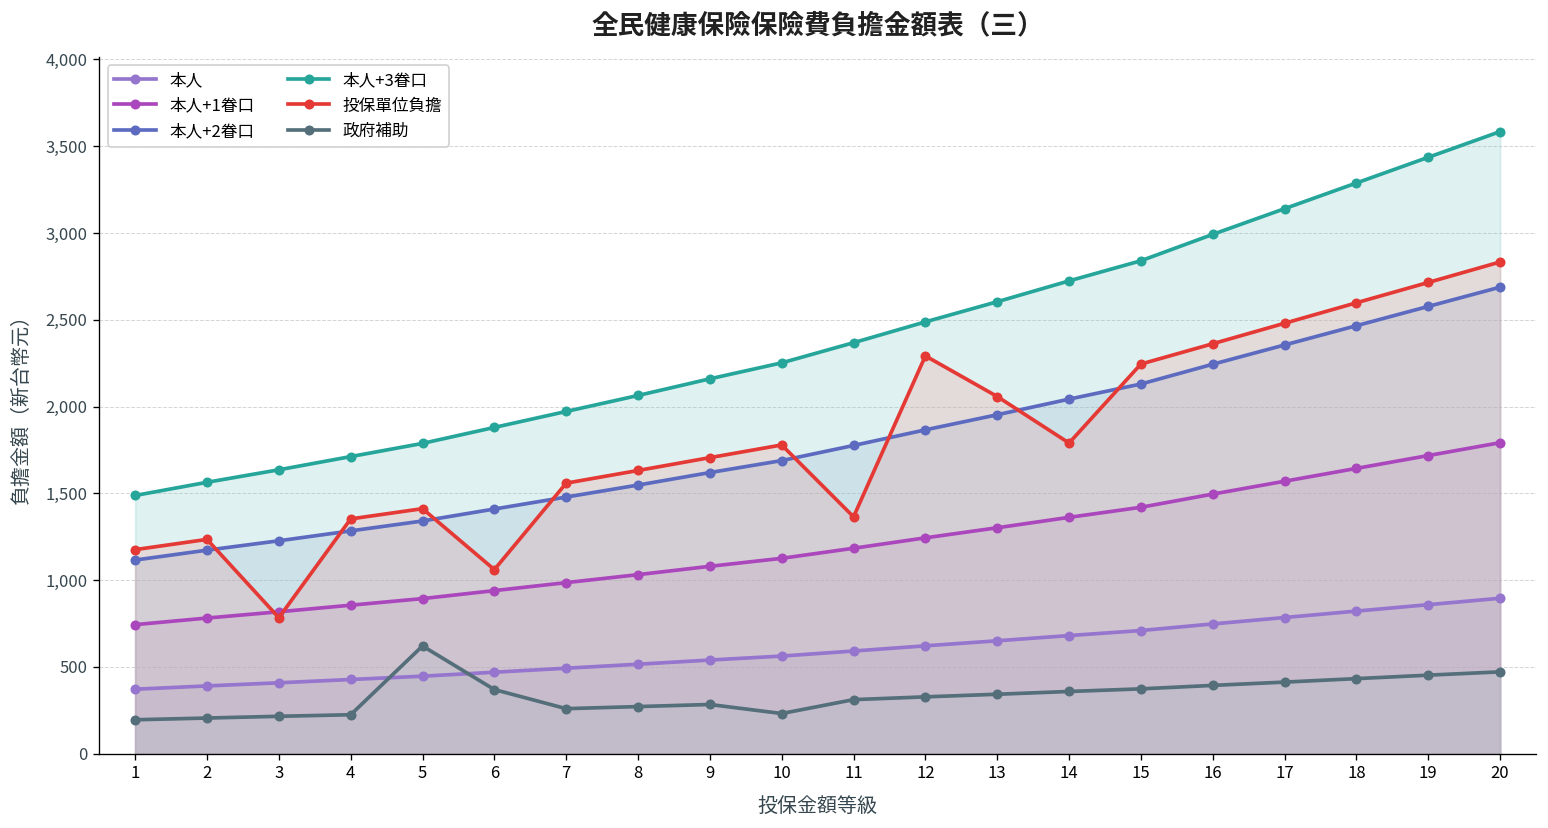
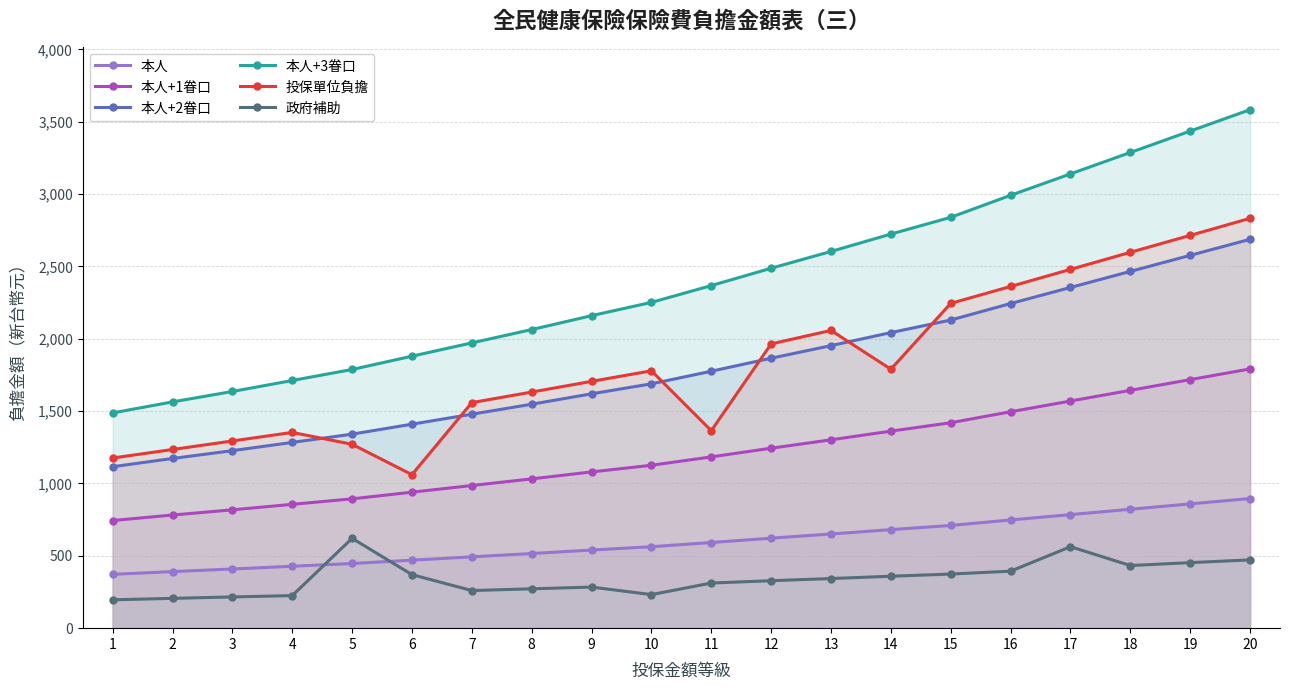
  {
    "本人+3眷口": {
      "1": "1,490",
      "2": "1,560",
      "3": "1,640",
      "4": "1,710",
      "5": "1,790",
      "6": "1,880",
      "7": "1,970",
      "8": "2,060",
      "9": "2,160",
      "10": "2,250",
      "11": "2,370",
      "12": "2,490",
      "13": "2,600",
      "14": "2,720",
      "15": "2,840",
      "16": "2,990",
      "17": "3,140",
      "18": "3,290",
      "19": "3,440",
      "20": "3,580"
    },
    "投保單位負擔": {
      "1": "1,180",
      "2": "1,240",
-     "3": "780",
+     "3": "1,290",
      "4": "1,350",
-     "5": "1,410",
+     "5": "1,270",
      "6": "1,060",
      "7": "1,560",
      "8": "1,630",
      "9": "1,710",
      "10": "1,780",
      "11": "1,370",
-     "12": "2,290",
+     "12": "1,970",
      "13": "2,060",
      "14": "1,790",
      "15": "2,250",
      "16": "2,360",
      "17": "2,480",
      "18": "2,600",
      "19": "2,720",
      "20": "2,830"
    },
    "政府補助": {
      "1": "200",
      "2": "210",
      "3": "220",
      "4": "230",
      "5": "620",
      "6": "370",
      "7": "260",
      "8": "270",
      "9": "280",
      "10": "230",
      "11": "310",
      "12": "330",
      "13": "340",
      "14": "360",
      "15": "370",
      "16": "390",
-     "17": "410",
+     "17": "560",
      "18": "430",
      "19": "450",
      "20": "470"
    }
  }
